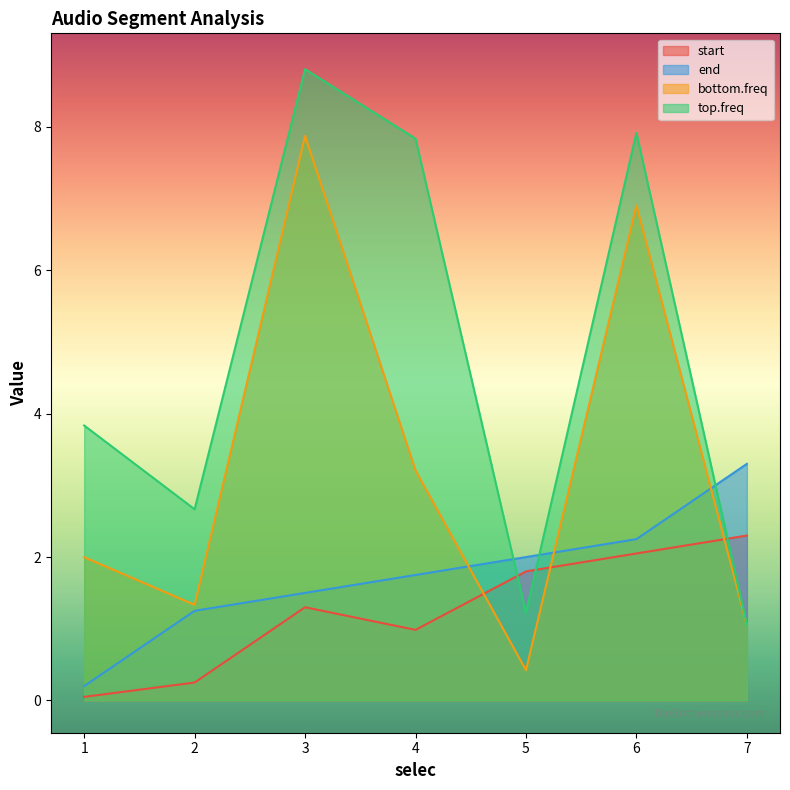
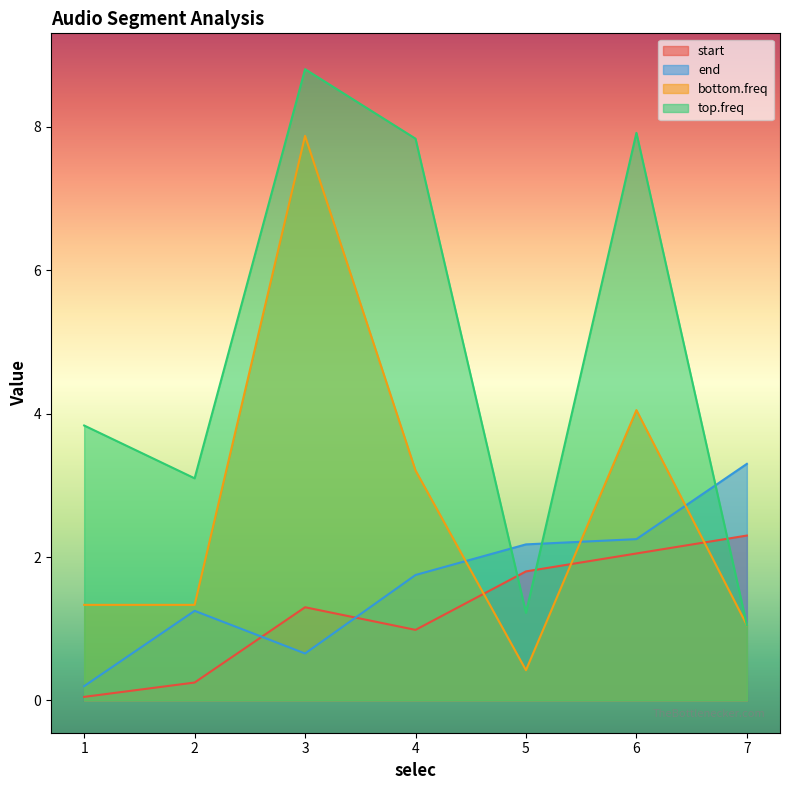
  {
    "start": {
      "1": 0.1,
      "2": 0.3,
      "3": 1.3,
      "4": 1.0,
      "5": 1.8,
      "6": 2.1,
      "7": 2.3
    },
    "end": {
      "1": 0.2,
      "2": 1.3,
-     "3": 1.5,
+     "3": 0.7,
      "4": 1.8,
-     "5": 2.0,
+     "5": 2.2,
      "6": 2.3,
      "7": 3.3
    },
    "bottom.freq": {
-     "1": 2.0,
+     "1": 1.3,
      "2": 1.3,
      "3": 7.9,
      "4": 3.2,
      "5": 0.4,
-     "6": 6.9
+     "6": 4.1
    },
    "top.freq": {
      "1": 3.8,
-     "2": 2.7,
+     "2": 3.1,
      "3": 8.8,
      "4": 7.8,
      "5": 1.2,
      "6": 7.9
    }
  }
